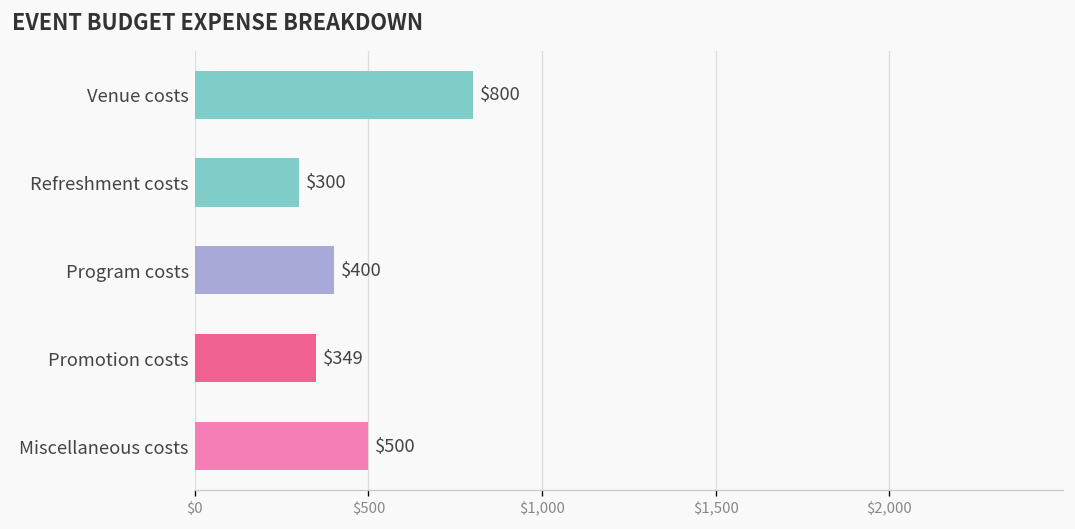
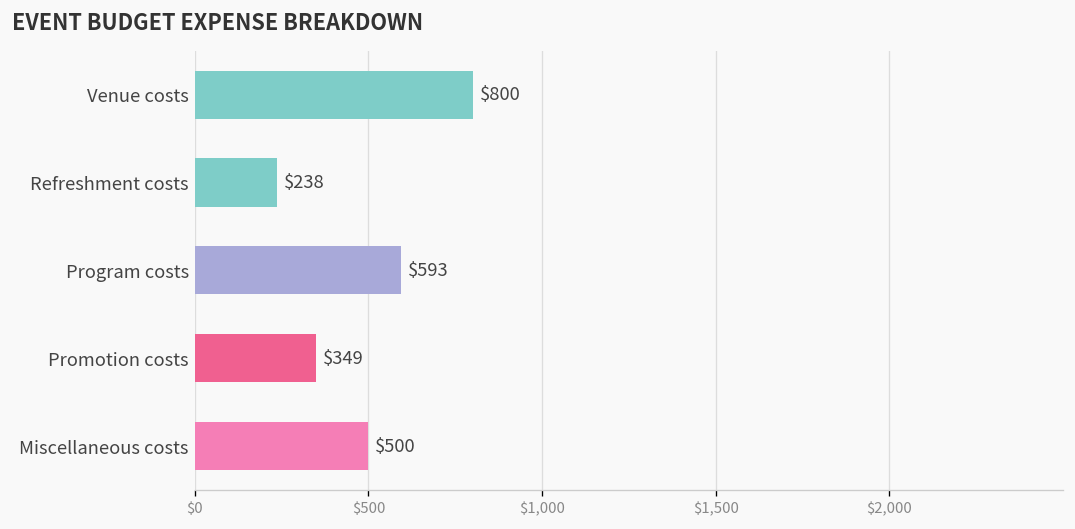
  {
    "Venue costs": "$800",
-   "Refreshment costs": "$300",
-   "Program costs": "$400",
+   "Refreshment costs": "$238",
+   "Program costs": "$593",
    "Promotion costs": "$349",
    "Miscellaneous costs": "$500"
  }
